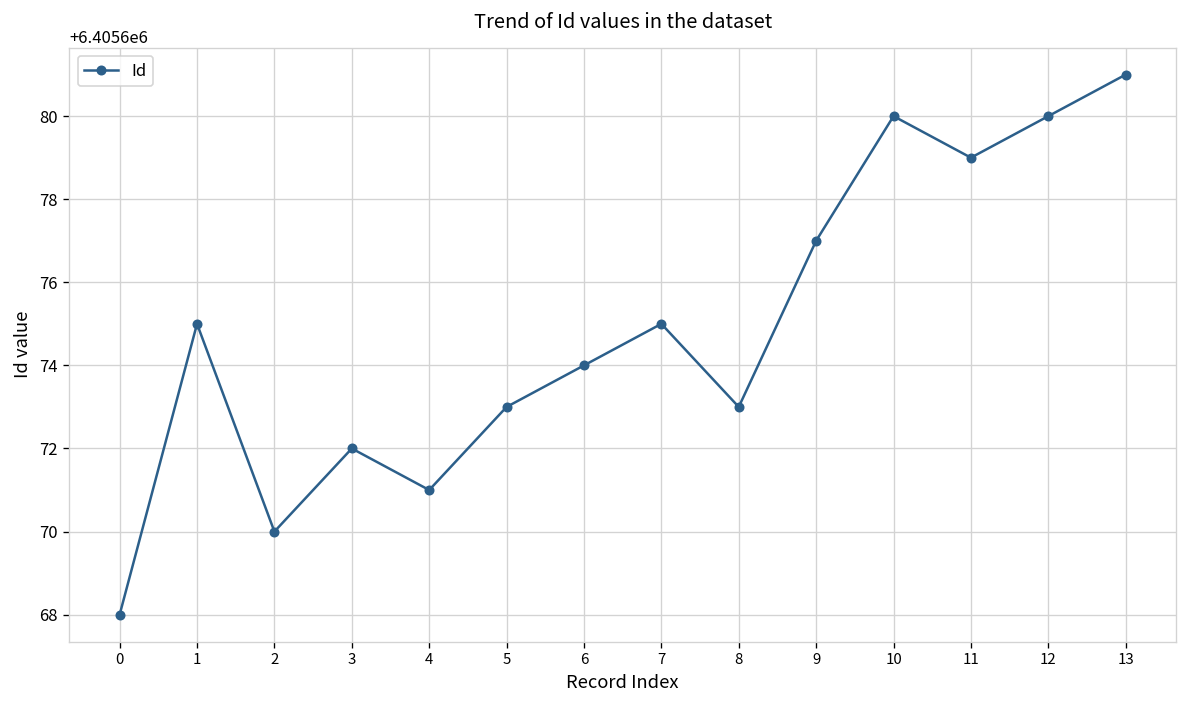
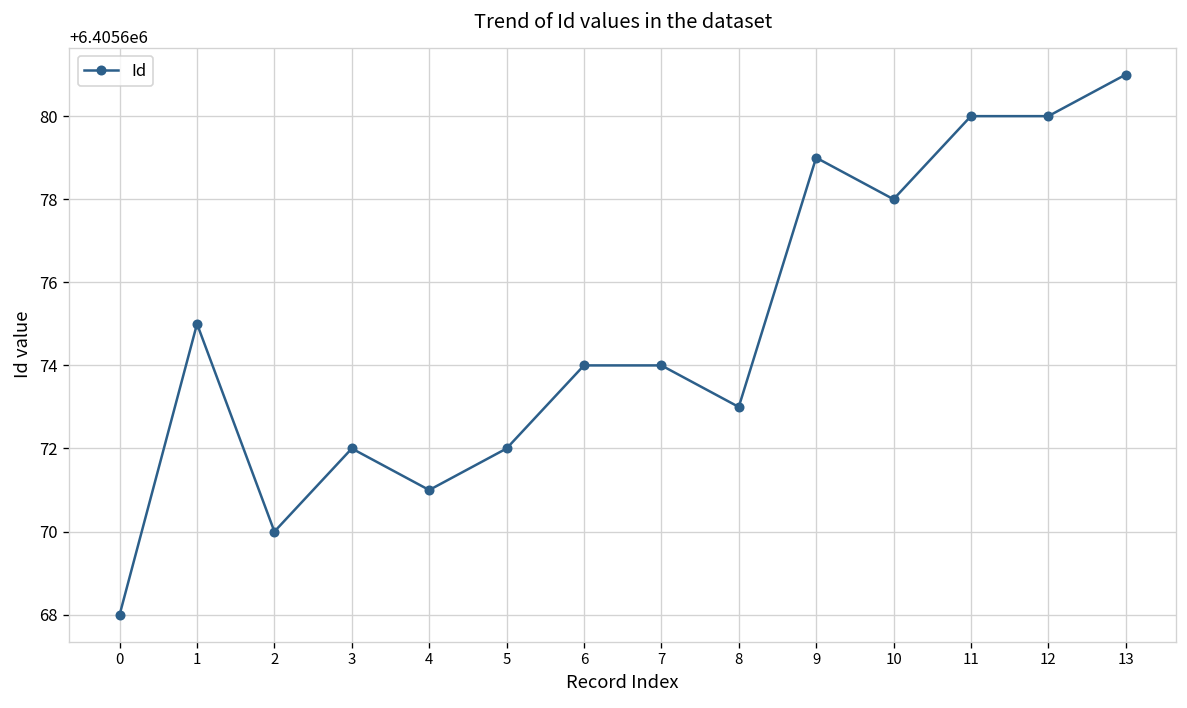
  {
    "0": 6405668,
    "1": 6405675,
    "2": 6405670,
    "3": 6405672,
    "4": 6405671,
-   "5": 6405673,
+   "5": 6405672,
    "6": 6405674,
-   "7": 6405675,
+   "7": 6405674,
    "8": 6405673,
-   "9": 6405677,
-   "10": 6405680,
-   "11": 6405679,
+   "9": 6405679,
+   "10": 6405678,
+   "11": 6405680,
    "12": 6405680,
    "13": 6405681
  }
